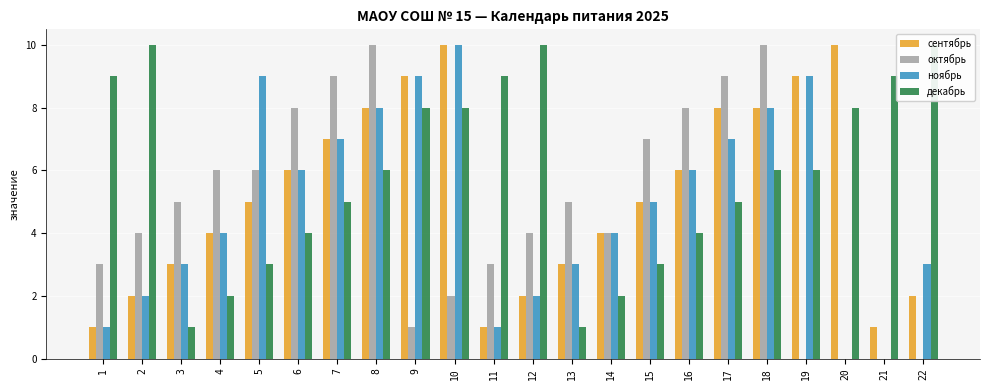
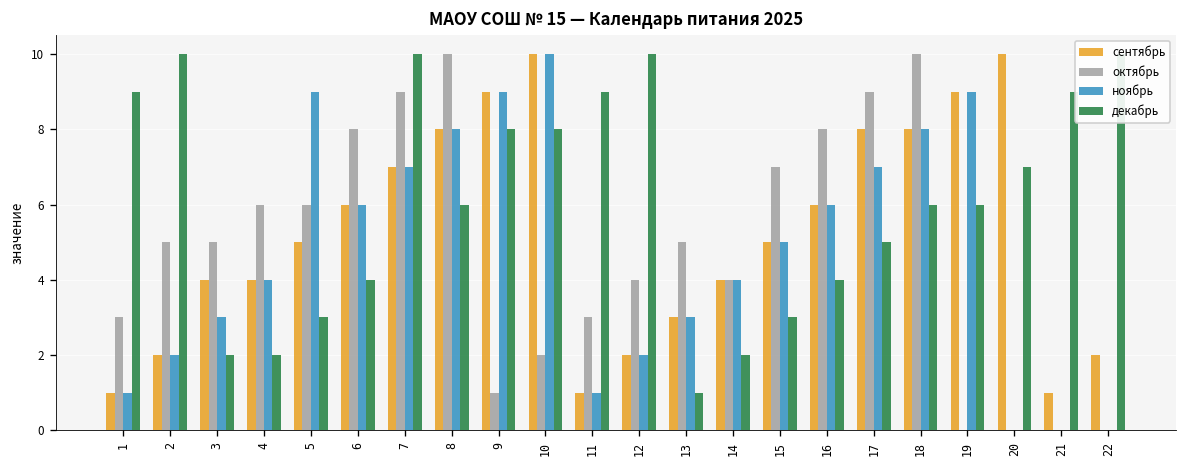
  {
    "сентябрь": {
      "1": 1,
      "2": 2,
-     "3": 3,
+     "3": 4,
      "4": 4,
      "5": 5,
      "6": 6,
      "7": 7,
      "8": 8,
      "9": 9,
      "10": 10,
      "11": 1,
      "12": 2,
      "13": 3,
      "14": 4,
      "15": 5,
      "16": 6,
      "17": 8,
      "18": 8,
      "19": 9,
      "20": 10,
      "21": 1,
      "22": 2
    },
    "октябрь": {
      "1": 3,
-     "2": 4,
+     "2": 5,
      "3": 5,
      "4": 6,
      "5": 6,
      "6": 8,
      "7": 9,
      "8": 10,
      "9": 1,
      "10": 2,
      "11": 3,
      "12": 4,
      "13": 5,
      "14": 4,
      "15": 7,
      "16": 8,
      "17": 9,
      "18": 10,
      "19": 0,
      "20": 0,
      "21": 0,
      "22": 0
    },
    "ноябрь": {
      "1": 1,
      "2": 2,
      "3": 3,
      "4": 4,
      "5": 9,
      "6": 6,
      "7": 7,
      "8": 8,
      "9": 9,
      "10": 10,
      "11": 1,
      "12": 2,
      "13": 3,
      "14": 4,
      "15": 5,
      "16": 6,
      "17": 7,
      "18": 8,
      "19": 9,
      "20": 0,
      "21": 0,
-     "22": 3
+     "22": 0
    },
    "декабрь": {
      "1": 9,
      "2": 10,
-     "3": 1,
+     "3": 2,
      "4": 2,
      "5": 3,
      "6": 4,
-     "7": 5,
+     "7": 10,
      "8": 6,
      "9": 8,
      "10": 8,
      "11": 9,
      "12": 10,
      "13": 1,
      "14": 2,
      "15": 3,
      "16": 4,
      "17": 5,
      "18": 6,
      "19": 6,
-     "20": 8,
+     "20": 7,
      "21": 9
    }
  }
